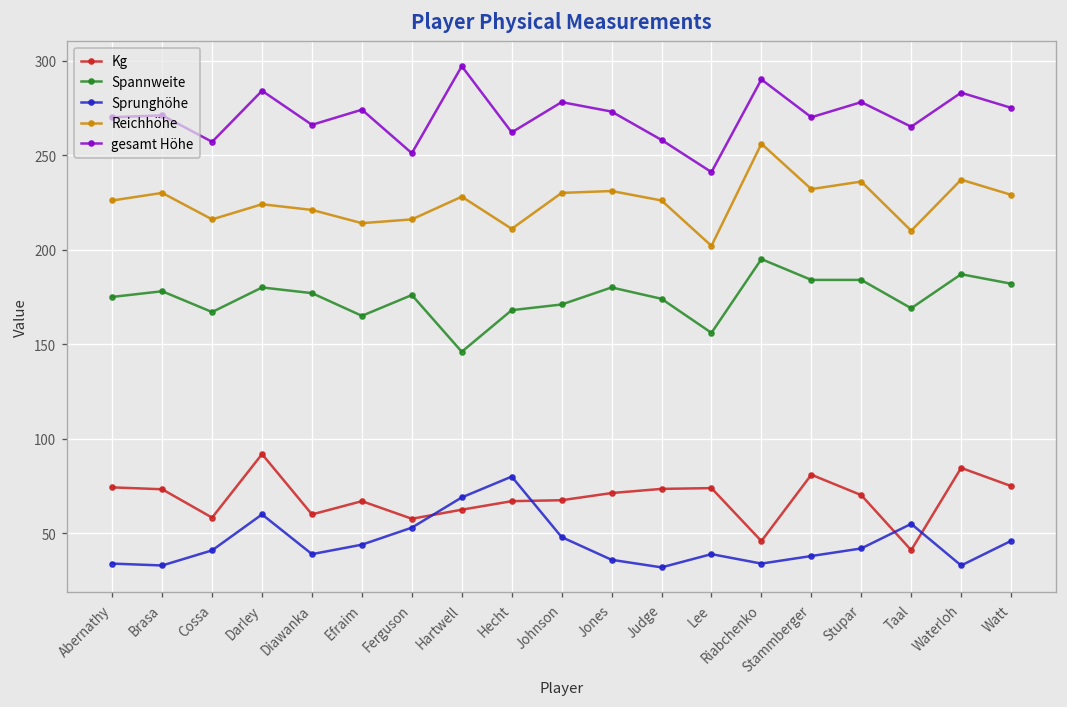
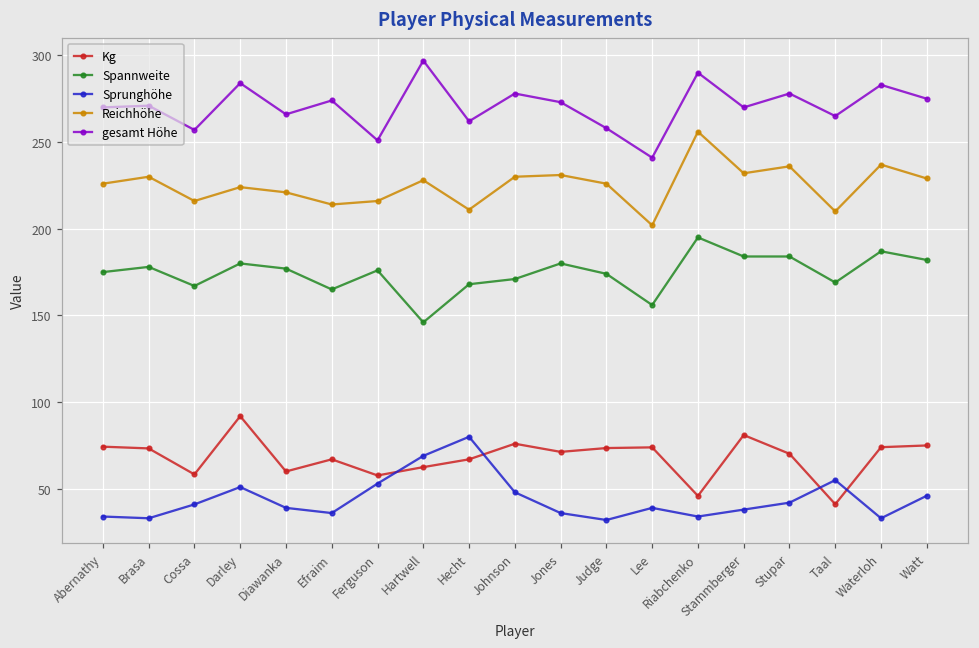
  {
    "Kg": {
      "Abernathy": 74,
      "Brasa": 73,
      "Cossa": 58,
      "Darley": 92,
      "Diawanka": 60,
      "Efraim": 67,
      "Ferguson": 58,
      "Hartwell": 63,
      "Hecht": 67,
-     "Johnson": 68,
+     "Johnson": 76,
      "Jones": 71,
      "Judge": 74,
      "Lee": 74,
      "Riabchenko": 46,
      "Stammberger": 81,
      "Stupar": 70,
      "Taal": 41,
-     "Waterloh": 85,
+     "Waterloh": 74,
      "Watt": 75
    },
    "Spannweite": {
      "Abernathy": 175,
      "Brasa": 178,
      "Cossa": 167,
      "Darley": 180,
      "Diawanka": 177,
      "Efraim": 165,
      "Ferguson": 176,
      "Hartwell": 146,
      "Hecht": 168,
      "Johnson": 171,
      "Jones": 180,
      "Judge": 174,
      "Lee": 156,
      "Riabchenko": 195,
      "Stammberger": 184,
      "Stupar": 184,
      "Taal": 169,
      "Waterloh": 187,
      "Watt": 182
    },
    "Sprunghöhe": {
      "Abernathy": 34,
      "Brasa": 33,
      "Cossa": 41,
-     "Darley": 60,
+     "Darley": 51,
      "Diawanka": 39,
-     "Efraim": 44,
+     "Efraim": 36,
      "Ferguson": 53,
      "Hartwell": 69,
      "Hecht": 80,
      "Johnson": 48,
      "Jones": 36,
      "Judge": 32,
      "Lee": 39,
      "Riabchenko": 34,
      "Stammberger": 38,
      "Stupar": 42,
      "Taal": 55,
      "Waterloh": 33,
      "Watt": 46
    },
    "Reichhöhe": {
      "Abernathy": 226,
      "Brasa": 230,
      "Cossa": 216,
      "Darley": 224,
      "Diawanka": 221,
      "Efraim": 214,
      "Ferguson": 216,
      "Hartwell": 228,
      "Hecht": 211,
      "Johnson": 230,
      "Jones": 231,
      "Judge": 226,
      "Lee": 202,
      "Riabchenko": 256,
      "Stammberger": 232,
      "Stupar": 236,
      "Taal": 210,
      "Waterloh": 237,
      "Watt": 229
    },
    "gesamt Höhe": {
      "Cossa": 257,
      "Darley": 284,
      "Diawanka": 266,
      "Efraim": 274,
      "Ferguson": 251,
      "Hartwell": 297,
      "Hecht": 262,
      "Johnson": 278,
      "Jones": 273,
      "Judge": 258,
      "Lee": 241,
      "Riabchenko": 290,
      "Stammberger": 270,
      "Stupar": 278,
      "Taal": 265,
      "Waterloh": 283,
      "Watt": 275
    }
  }
